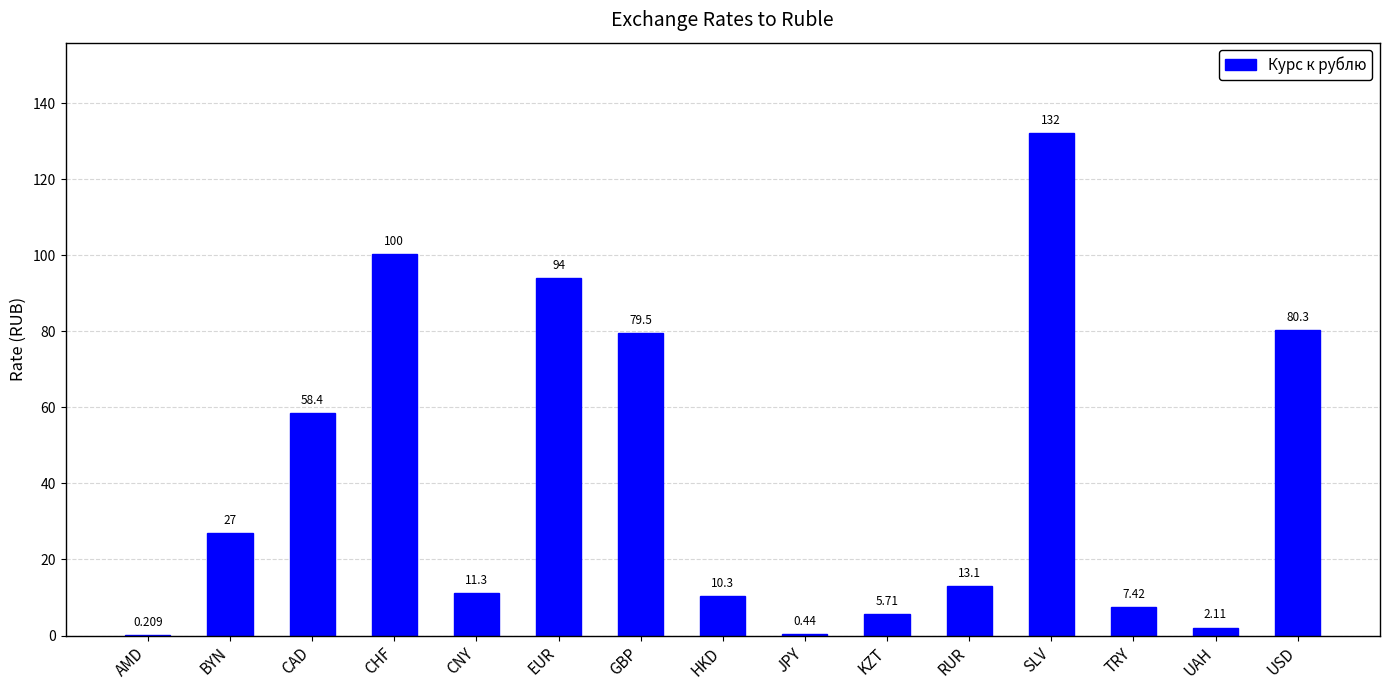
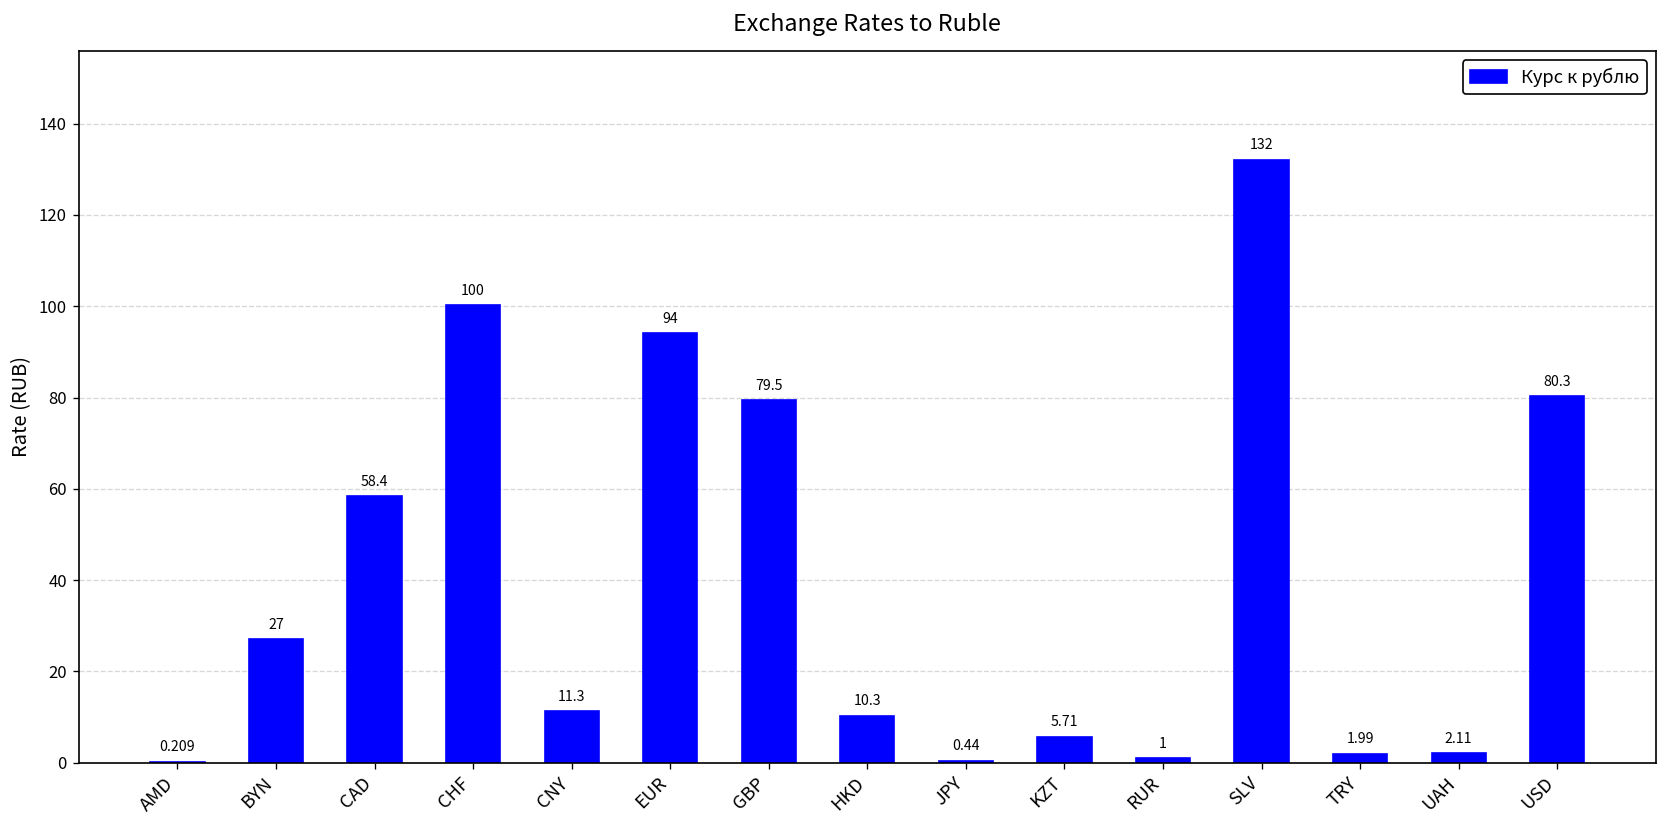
  {
    "AMD": 0.209,
    "BYN": 27,
    "CAD": 58.4,
    "CHF": 100,
    "CNY": 11.3,
    "EUR": 94,
    "GBP": 79.5,
    "HKD": 10.3,
    "JPY": 0.44,
    "KZT": 5.71,
-   "RUR": 13.1,
+   "RUR": 1,
    "SLV": 132,
-   "TRY": 7.42,
+   "TRY": 1.99,
    "UAH": 2.11,
    "USD": 80.3
  }
